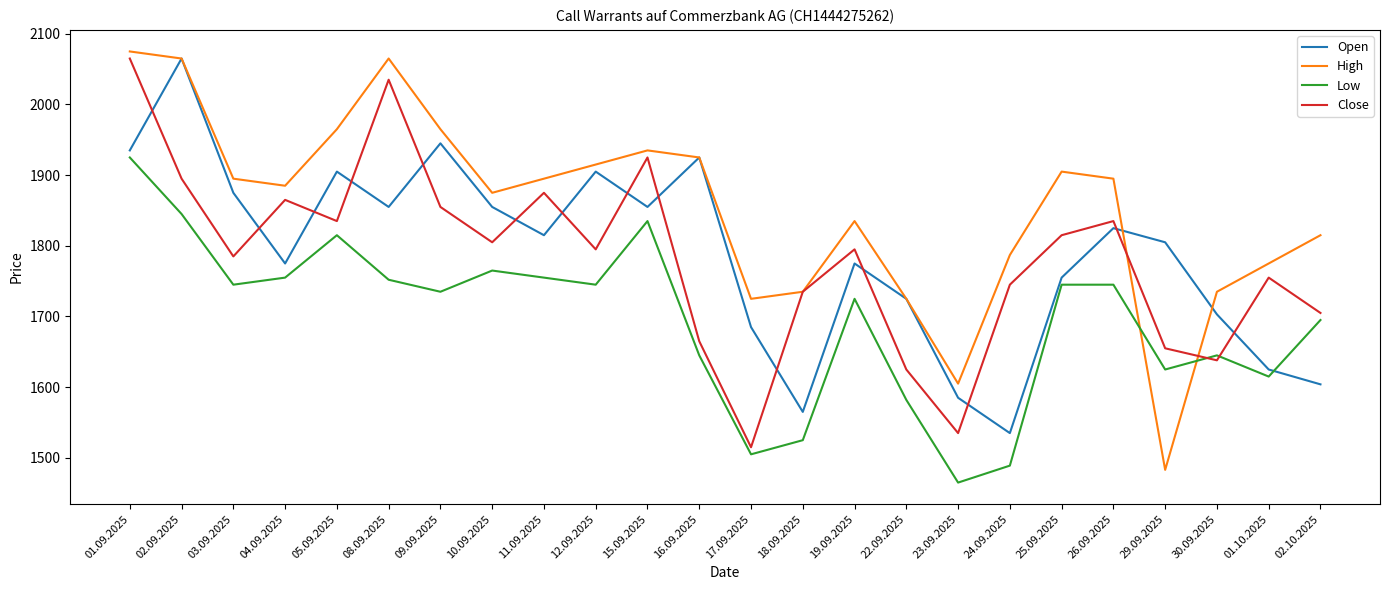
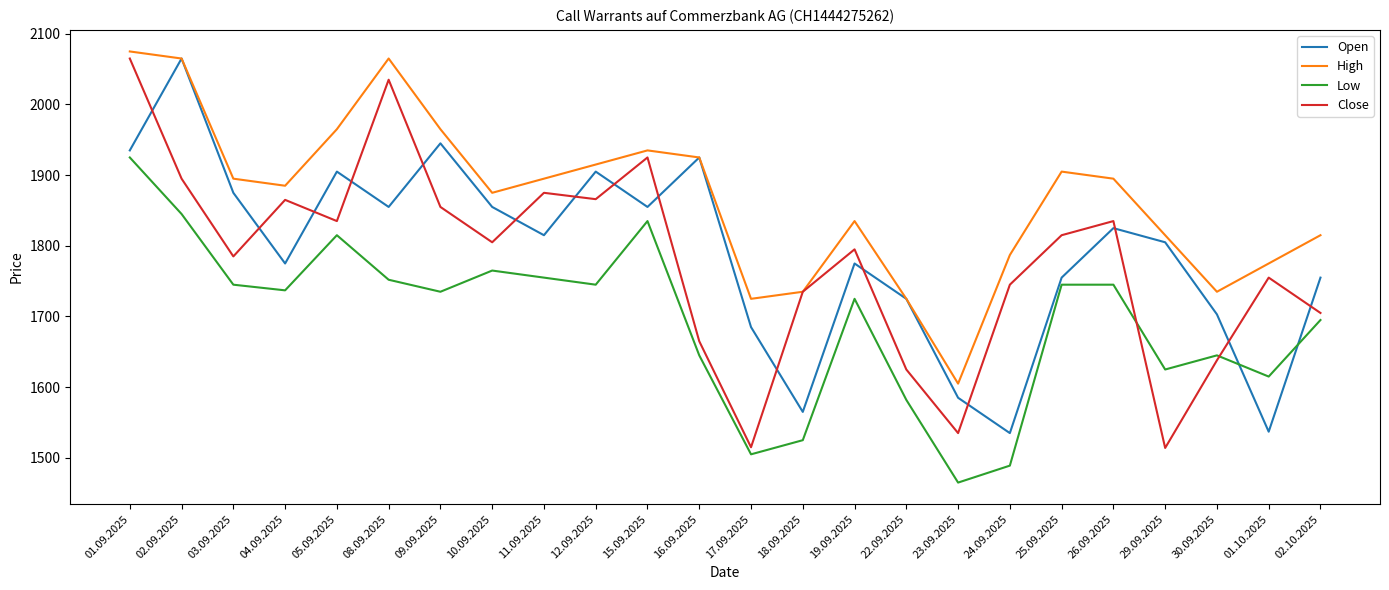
  {
    "Open": {
      "01.09.2025": 1940,
      "03.09.2025": 1880,
      "04.09.2025": 1780,
      "05.09.2025": 1910,
      "08.09.2025": 1860,
      "09.09.2025": 1950,
      "10.09.2025": 1860,
      "11.09.2025": 1820,
      "12.09.2025": 1910,
      "15.09.2025": 1860,
      "17.09.2025": 1690,
      "18.09.2025": 1570,
      "19.09.2025": 1780,
      "23.09.2025": 1590,
      "24.09.2025": 1540,
      "25.09.2025": 1760,
      "26.09.2025": 1830,
      "29.09.2025": 1810,
      "30.09.2025": 1700,
-     "01.10.2025": 1630,
-     "02.10.2025": 1600
+     "01.10.2025": 1540,
+     "02.10.2025": 1760
    },
    "High": {
      "01.09.2025": 2080,
      "03.09.2025": 1900,
      "04.09.2025": 1890,
      "05.09.2025": 1970,
      "08.09.2025": 2070,
      "09.09.2025": 1970,
      "10.09.2025": 1880,
      "11.09.2025": 1900,
      "12.09.2025": 1920,
      "15.09.2025": 1940,
      "17.09.2025": 1730,
      "19.09.2025": 1840,
      "23.09.2025": 1610,
      "24.09.2025": 1790,
      "25.09.2025": 1910,
      "26.09.2025": 1900,
-     "29.09.2025": 1480,
+     "29.09.2025": 1820,
      "30.09.2025": 1740,
      "01.10.2025": 1780,
      "02.10.2025": 1820
    },
    "Low": {
      "01.09.2025": 1930,
      "02.09.2025": 1850,
      "03.09.2025": 1750,
-     "04.09.2025": 1760,
+     "04.09.2025": 1740,
      "05.09.2025": 1820,
      "08.09.2025": 1750,
      "09.09.2025": 1740,
      "10.09.2025": 1770,
      "11.09.2025": 1760,
      "12.09.2025": 1750,
      "15.09.2025": 1840,
      "16.09.2025": 1650,
      "17.09.2025": 1510,
      "18.09.2025": 1530,
      "19.09.2025": 1730,
      "22.09.2025": 1580,
      "23.09.2025": 1470,
      "24.09.2025": 1490,
      "25.09.2025": 1750,
      "26.09.2025": 1750,
      "29.09.2025": 1630,
      "30.09.2025": 1650,
      "01.10.2025": 1620,
      "02.10.2025": 1700
    },
    "Close": {
      "01.09.2025": 2070,
      "02.09.2025": 1900,
      "03.09.2025": 1790,
      "04.09.2025": 1870,
      "05.09.2025": 1840,
      "08.09.2025": 2040,
      "09.09.2025": 1860,
      "10.09.2025": 1810,
      "11.09.2025": 1880,
-     "12.09.2025": 1800,
+     "12.09.2025": 1870,
      "15.09.2025": 1930,
      "16.09.2025": 1670,
      "17.09.2025": 1520,
      "19.09.2025": 1800,
      "22.09.2025": 1630,
      "23.09.2025": 1540,
      "24.09.2025": 1750,
      "25.09.2025": 1820,
      "26.09.2025": 1840,
-     "29.09.2025": 1660,
+     "29.09.2025": 1510,
      "30.09.2025": 1640,
      "01.10.2025": 1760,
      "02.10.2025": 1710
    }
  }
